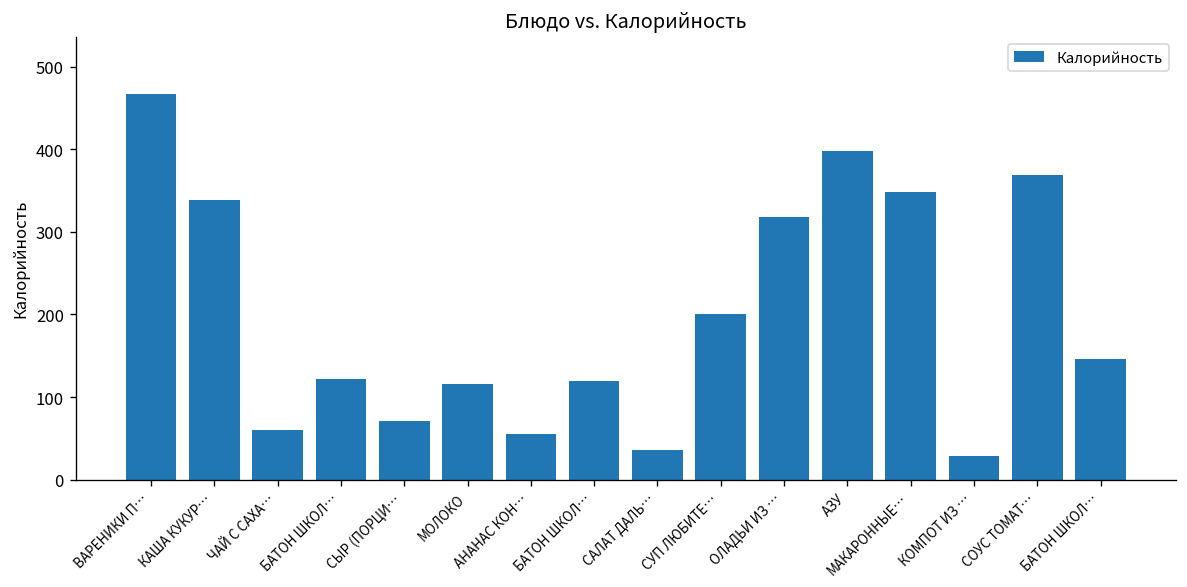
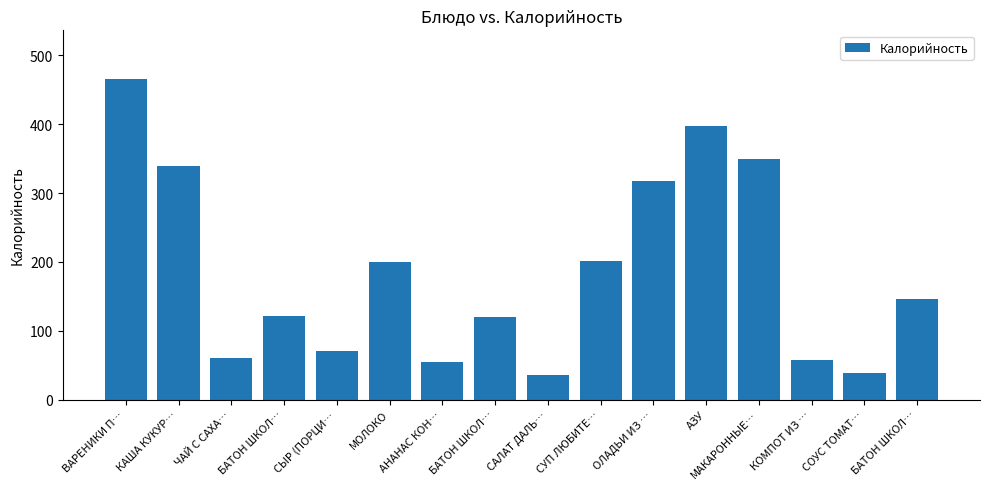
  {
    "ВАРЕНИКИ П…": 470,
    "КАША КУКУР…": 340,
    "ЧАЙ С САХА…": 60,
    "СЫР (ПОРЦИ…": 70,
-   "МОЛОКО": 120,
+   "МОЛОКО": 200,
    "АНАНАС КОН…": 60,
    "САЛАТ ДАЛЬ…": 40,
    "СУП ЛЮБИТЕ…": 200,
    "ОЛАДЬИ ИЗ …": 320,
    "АЗУ": 400,
    "МАКАРОННЫЕ…": 350,
-   "КОМПОТ ИЗ …": 30,
-   "СОУС ТОМАТ…": 370
+   "КОМПОТ ИЗ …": 60,
+   "СОУС ТОМАТ…": 40
  }
